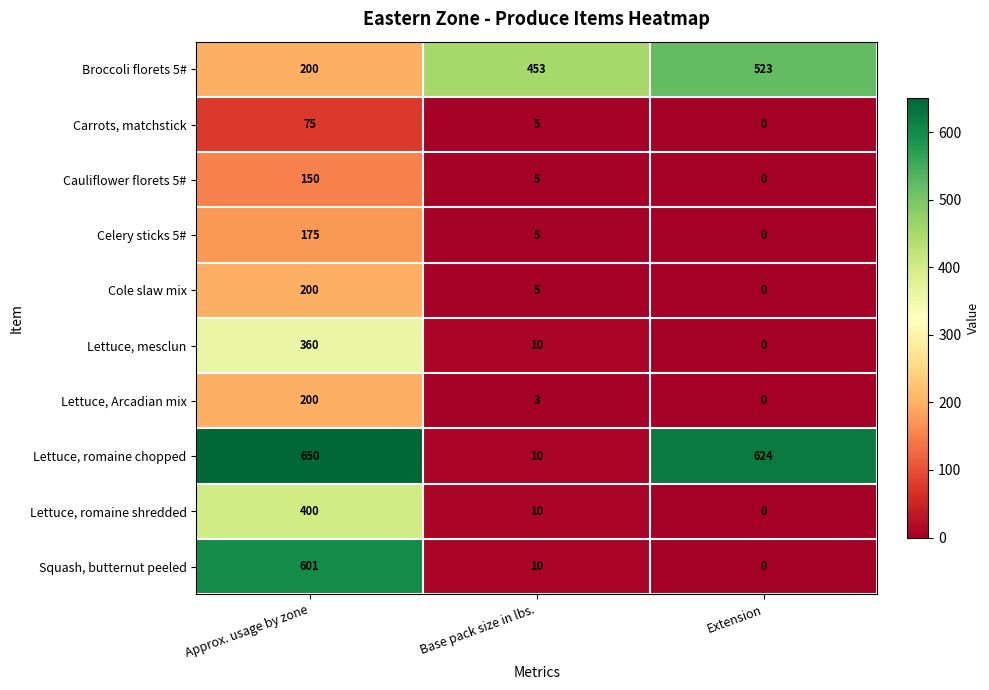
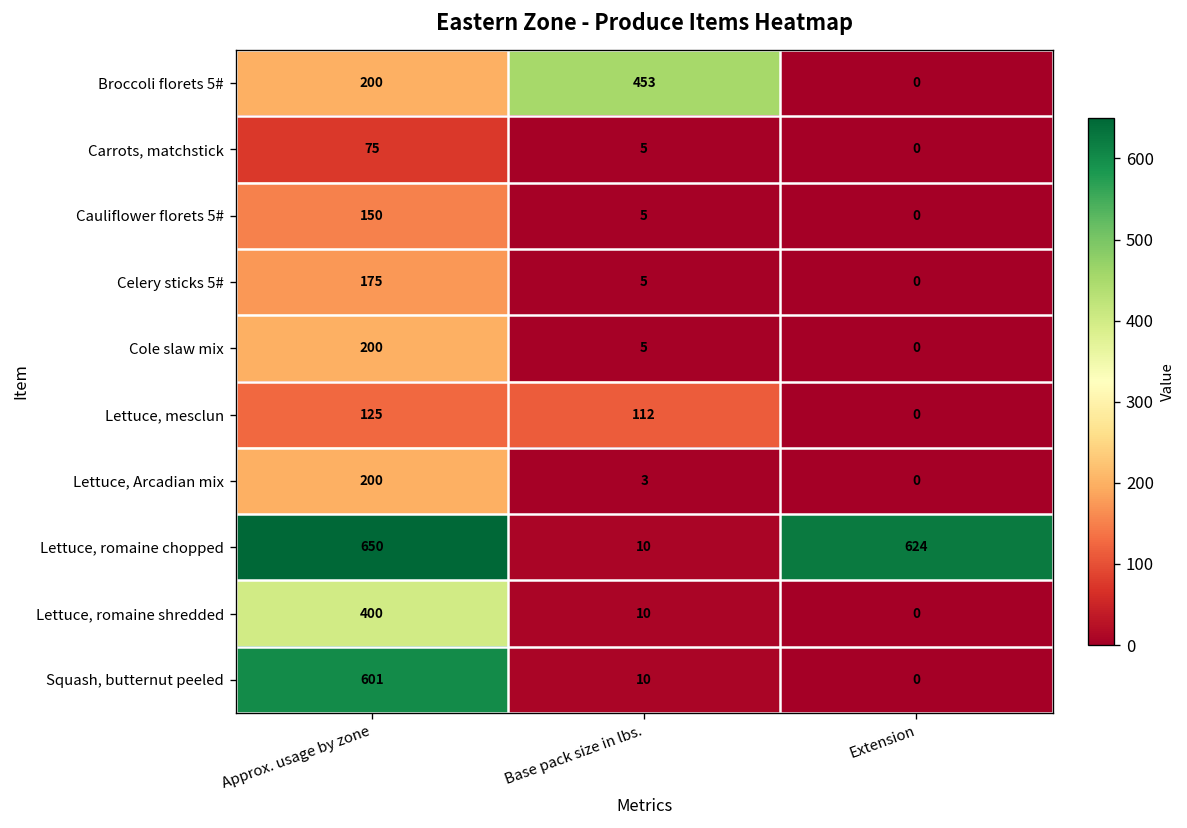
  {
    "Broccoli florets 5#": {
      "Approx. usage by zone": 200,
      "Base pack size in lbs.": 453,
-     "Extension": 523
+     "Extension": 0
    },
    "Carrots, matchstick": {
      "Approx. usage by zone": 75,
      "Base pack size in lbs.": 5,
      "Extension": 0
    },
    "Cauliflower florets 5#": {
      "Approx. usage by zone": 150,
      "Base pack size in lbs.": 5,
      "Extension": 0
    },
    "Celery sticks 5#": {
      "Approx. usage by zone": 175,
      "Base pack size in lbs.": 5,
      "Extension": 0
    },
    "Cole slaw mix": {
      "Approx. usage by zone": 200,
      "Base pack size in lbs.": 5,
      "Extension": 0
    },
    "Lettuce, mesclun": {
-     "Approx. usage by zone": 360,
-     "Base pack size in lbs.": 10,
+     "Approx. usage by zone": 125,
+     "Base pack size in lbs.": 112,
      "Extension": 0
    },
    "Lettuce, Arcadian mix": {
      "Approx. usage by zone": 200,
      "Base pack size in lbs.": 3,
      "Extension": 0
    },
    "Lettuce, romaine chopped": {
      "Approx. usage by zone": 650,
      "Base pack size in lbs.": 10,
      "Extension": 624
    },
    "Lettuce, romaine shredded": {
      "Approx. usage by zone": 400,
      "Base pack size in lbs.": 10,
      "Extension": 0
    },
    "Squash, butternut peeled": {
      "Approx. usage by zone": 601,
      "Base pack size in lbs.": 10,
      "Extension": 0
    }
  }
